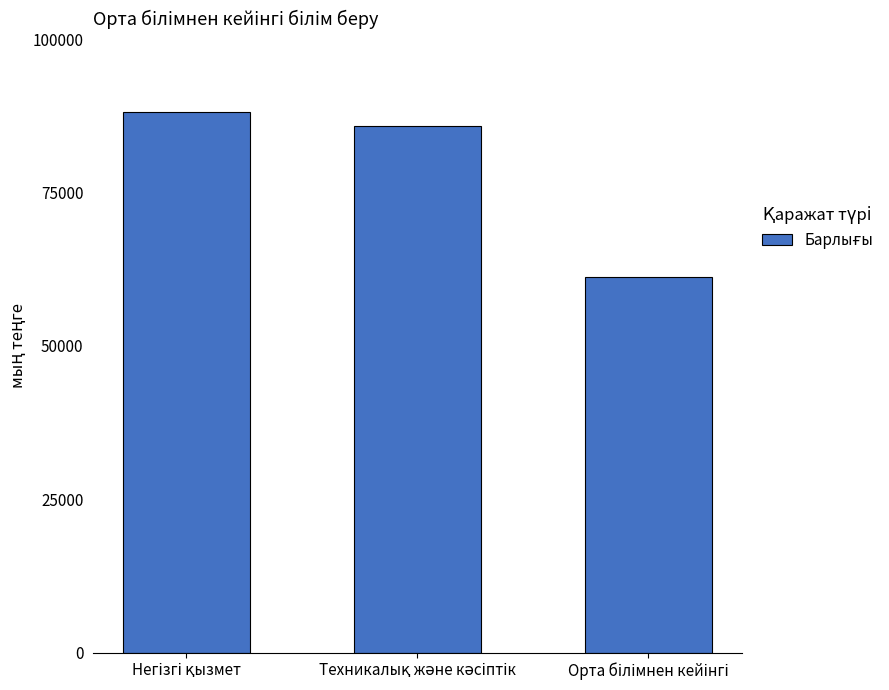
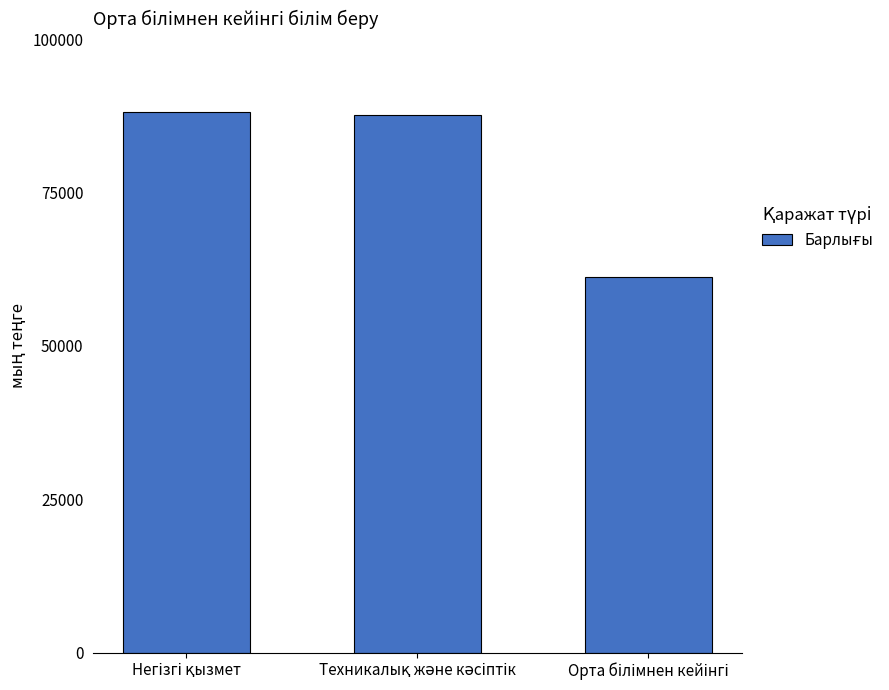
  {
    "Негізгі қызмет": 88000,
-   "Техникалық және кәсіптік": 86000,
+   "Техникалық және кәсіптік": 88000,
    "Орта білімнен кейінгі": 61000
  }
